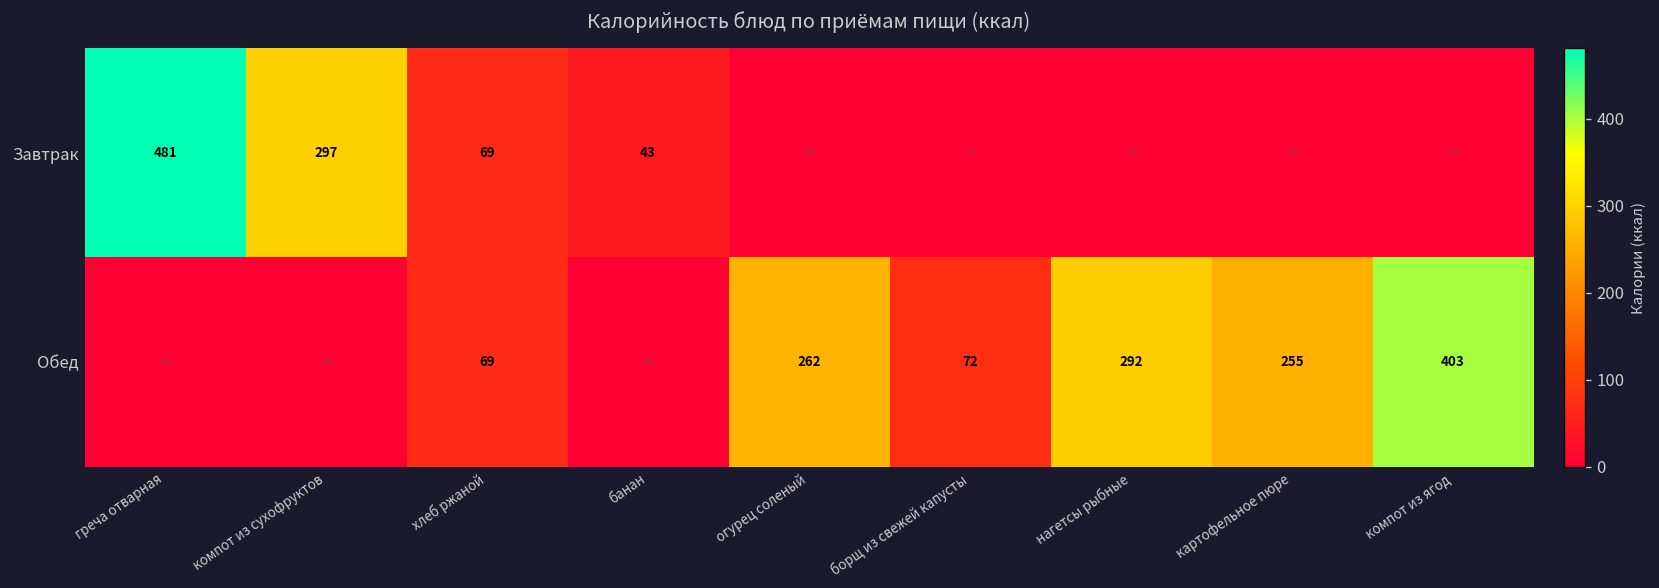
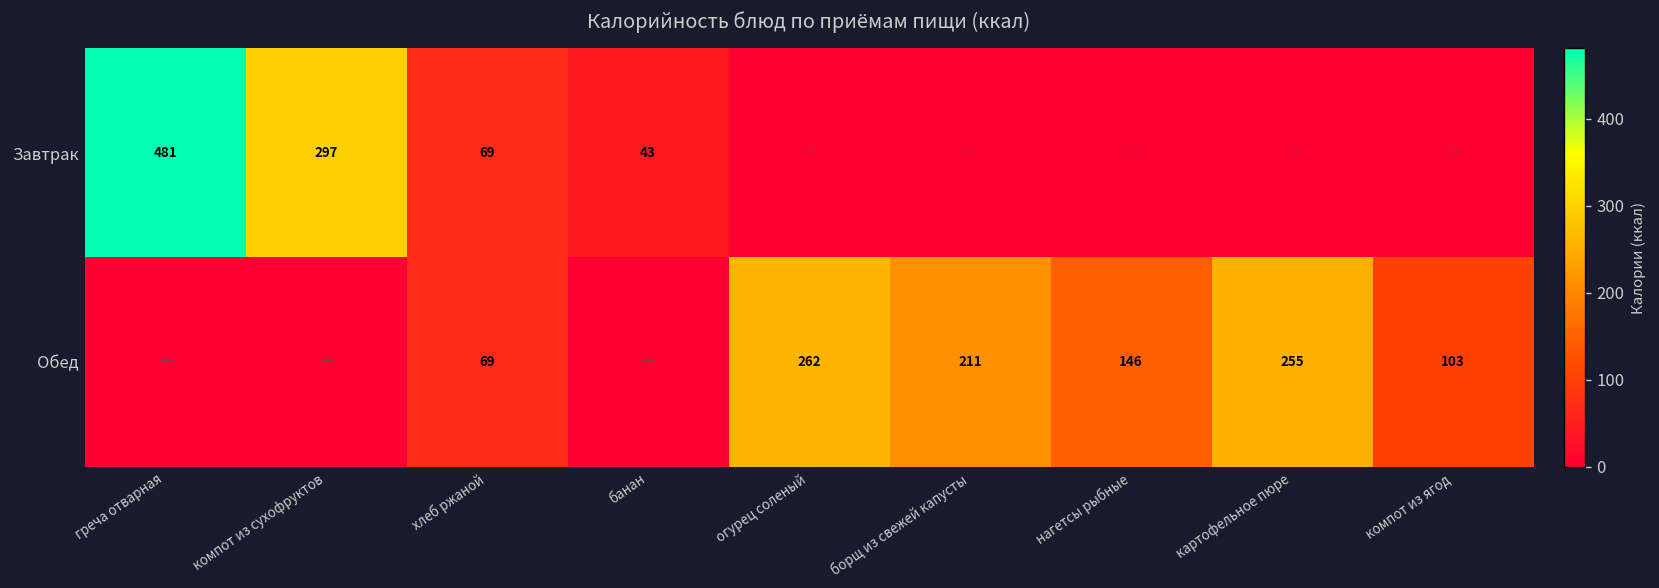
  {
    "Завтрак": {
      "греча отварная": 481,
      "компот из сухофруктов": 297,
      "хлеб ржаной": 69,
      "банан": 43
    },
    "Обед": {
      "хлеб ржаной": 69,
      "огурец соленый": 262,
-     "борщ из свежей капусты": 72,
-     "нагетсы рыбные": 292,
+     "борщ из свежей капусты": 211,
+     "нагетсы рыбные": 146,
      "картофельное пюре": 255,
-     "компот из ягод": 403
+     "компот из ягод": 103
    }
  }
